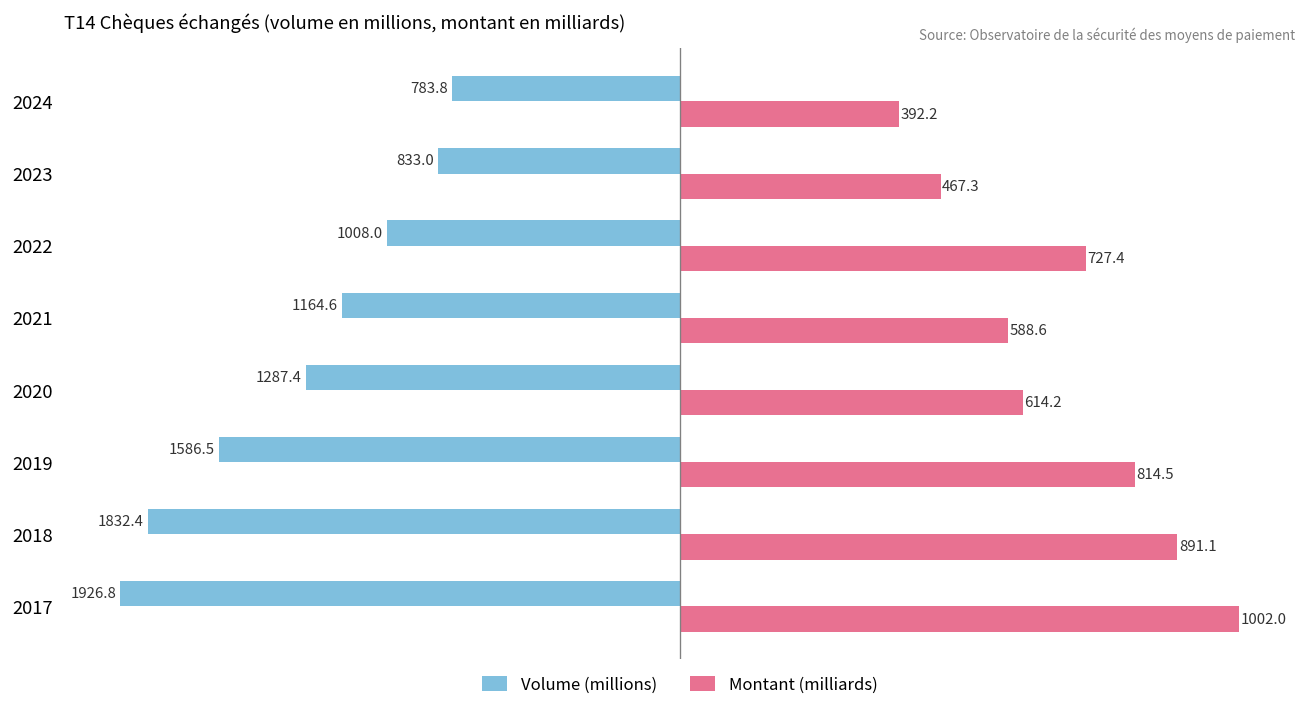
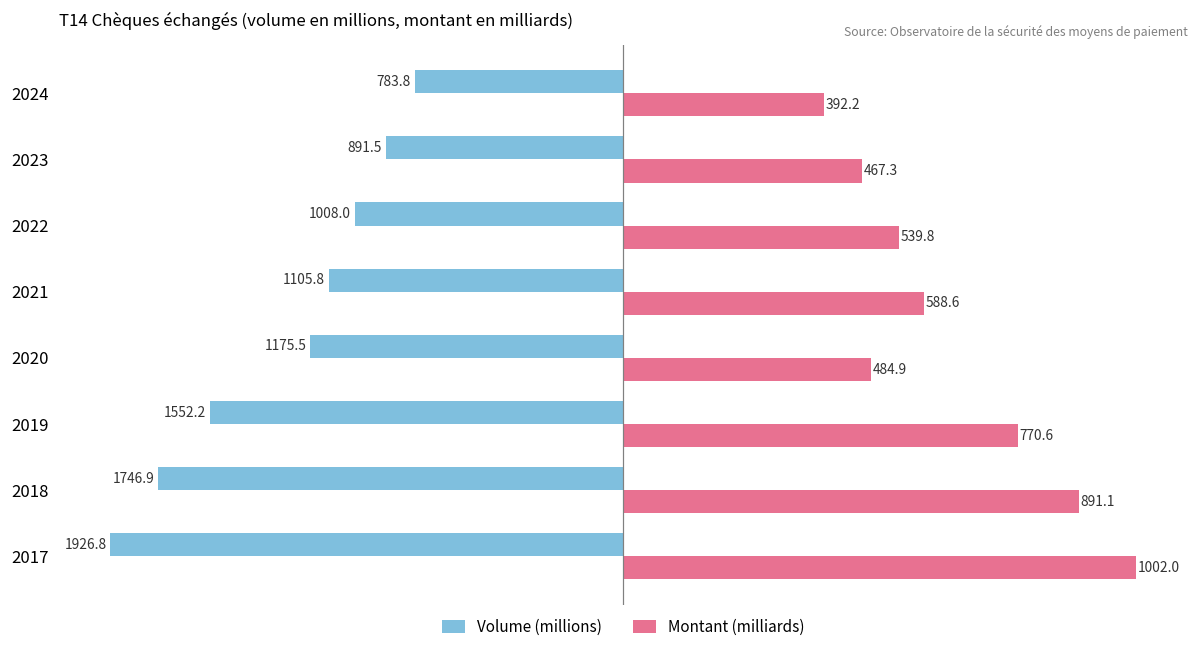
  {
    "Volume (millions)": {
-     "2023": 833.0,
-     "2021": 1164.6,
-     "2020": 1287.4,
-     "2019": 1586.5,
-     "2018": 1832.4
+     "2023": 891.5,
+     "2021": 1105.8,
+     "2020": 1175.5,
+     "2019": 1552.2,
+     "2018": 1746.9
    },
    "Montant (milliards)": {
-     "2022": 727.4,
-     "2020": 614.2,
-     "2019": 814.5
+     "2022": 539.8,
+     "2020": 484.9,
+     "2019": 770.6
    }
  }
